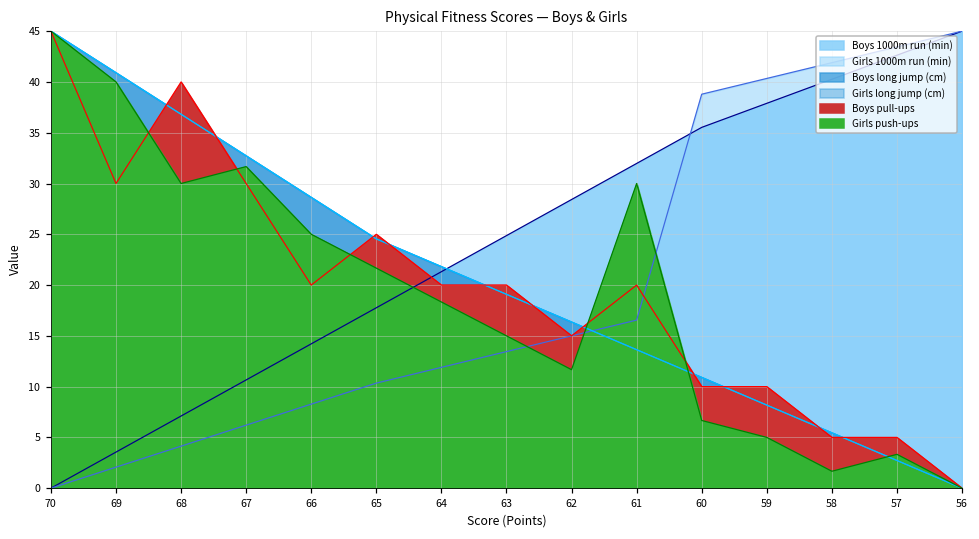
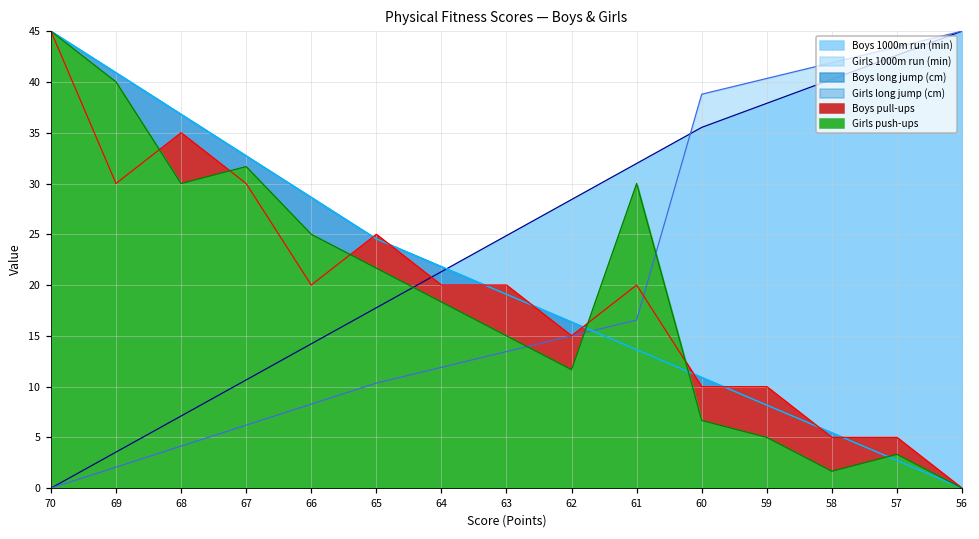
  {
    "Boys pull-ups": {
      "69": 30,
-     "68": 40,
+     "68": 35,
      "67": 30,
      "66": 20,
      "65": 25,
      "64": 20,
      "63": 20,
      "61": 20,
      "60": 10,
      "59": 10,
      "58": 5,
      "57": 5
    },
    "Girls push-ups": {
      "69": 40,
      "68": 30,
      "67": 32,
      "66": 25,
      "65": 22,
      "64": 18,
      "63": 15,
      "62": 12,
      "61": 30,
      "60": 7,
      "59": 5,
      "58": 2,
      "57": 3
    }
  }
